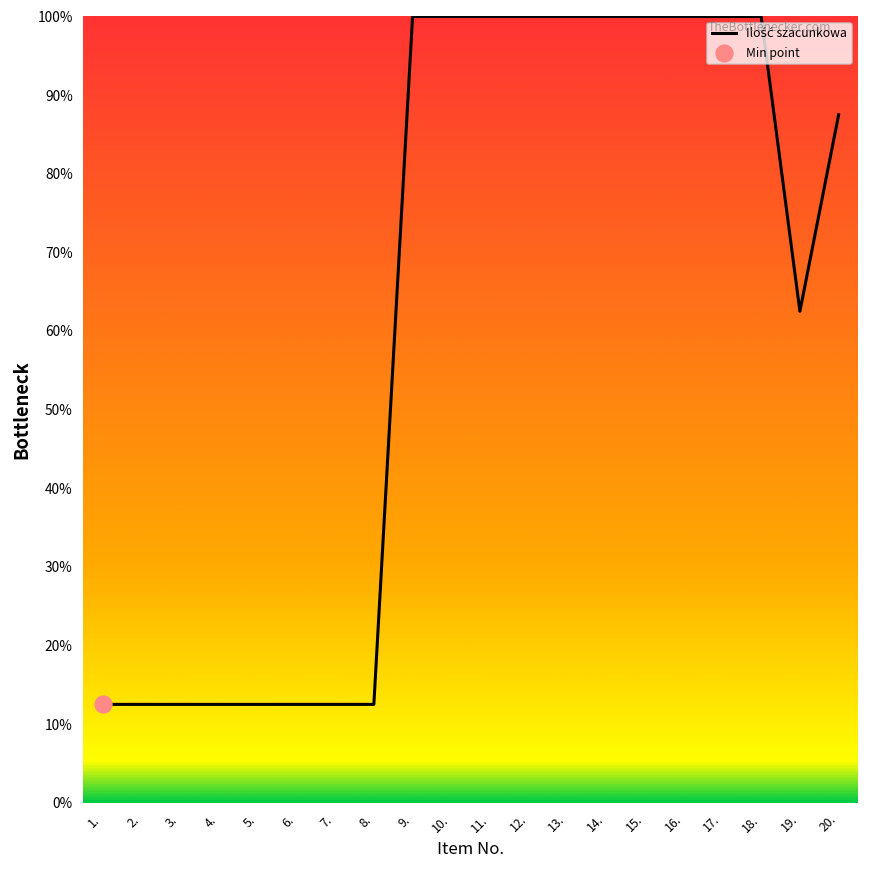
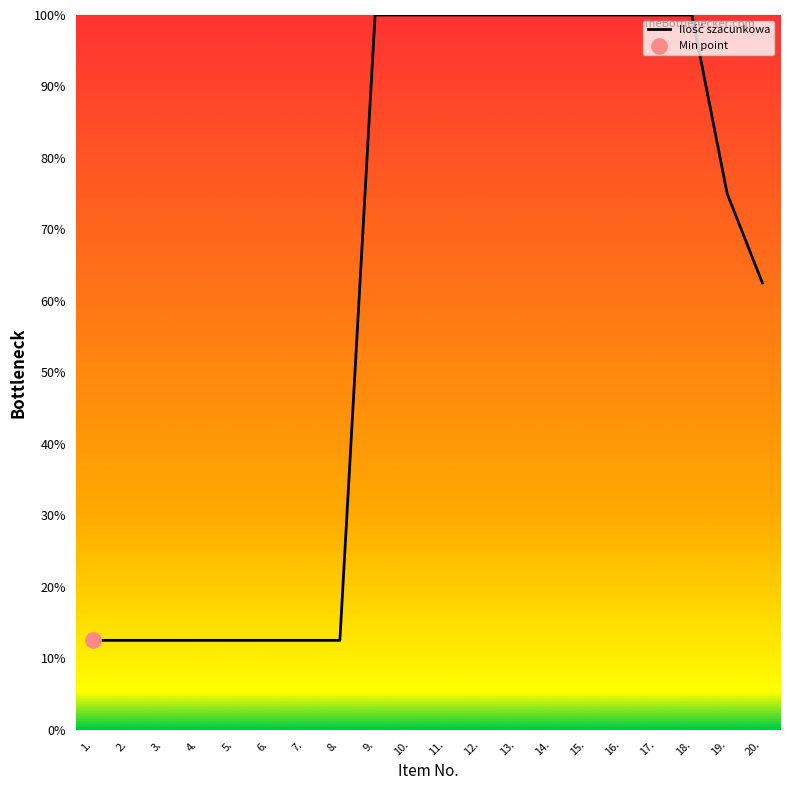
  {
    "Ilość szacunkowa": {
      "2.": "13%",
      "3.": "13%",
      "4.": "13%",
      "5.": "13%",
      "6.": "13%",
      "7.": "13%",
      "8.": "13%",
      "9.": "100%",
      "10.": "100%",
      "11.": "100%",
      "12.": "100%",
      "13.": "100%",
      "14.": "100%",
      "15.": "100%",
      "16.": "100%",
      "17.": "100%",
      "18.": "100%",
-     "19.": "63%",
-     "20.": "88%"
+     "19.": "75%",
+     "20.": "63%"
    }
  }
